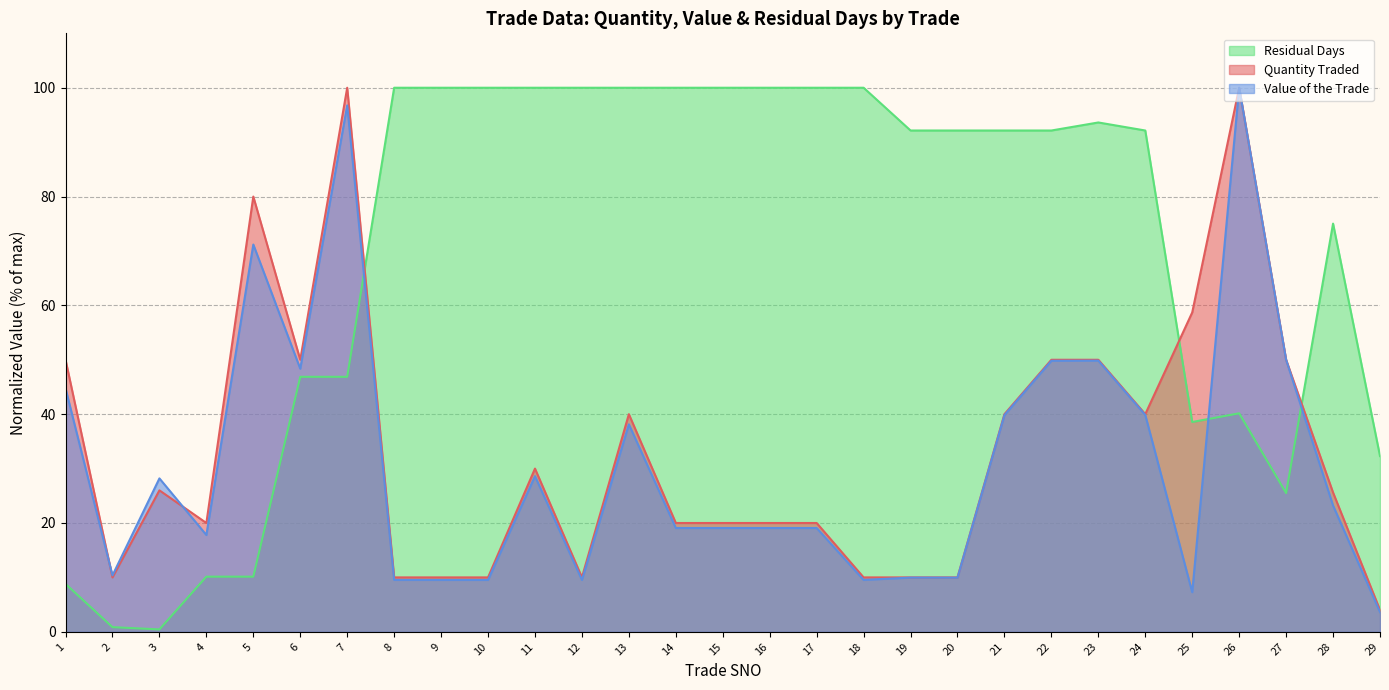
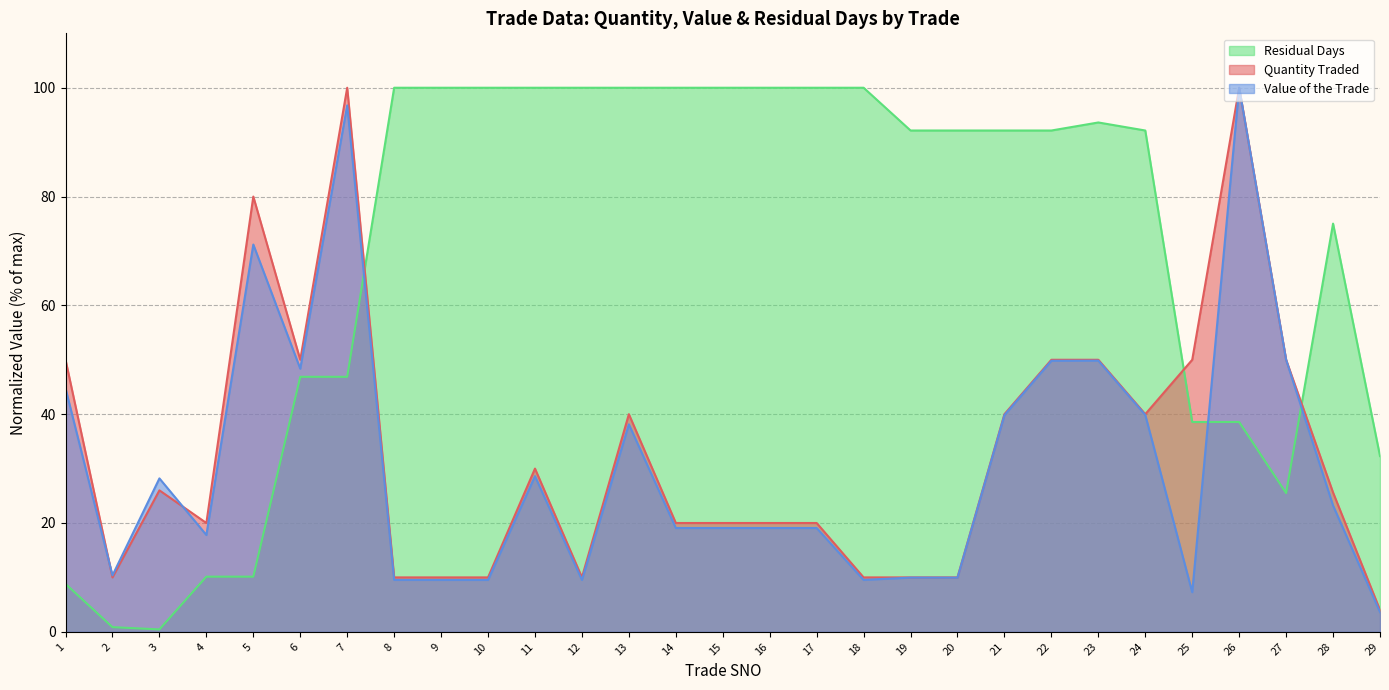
  {
    "Residual Days": {
      "1": 9,
      "2": 1,
      "3": 0,
      "4": 10,
      "5": 10,
      "6": 47,
      "7": 47,
      "8": 100,
      "9": 100,
      "10": 100,
      "11": 100,
      "12": 100,
      "13": 100,
      "14": 100,
      "15": 100,
      "16": 100,
      "17": 100,
      "18": 100,
      "19": 92,
      "20": 92,
      "21": 92,
      "22": 92,
      "23": 94,
      "24": 92,
      "25": 39,
-     "26": 40,
+     "26": 39,
      "27": 26,
      "28": 75,
      "29": 32
    },
    "Quantity Traded": {
      "1": 50,
      "3": 26,
      "4": 20,
      "5": 80,
      "6": 50,
      "7": 100,
      "11": 30,
      "13": 40,
      "14": 20,
      "15": 20,
      "16": 20,
      "17": 20,
-     "25": 59,
+     "25": 50,
      "28": 26
    },
    "Value of the Trade": {
      "1": 45,
      "3": 28,
      "4": 18,
      "5": 71,
      "6": 48,
      "7": 97,
      "11": 29,
      "13": 38,
      "14": 19,
      "15": 19,
      "16": 19,
      "17": 19,
      "25": 7,
      "28": 23
    }
  }
